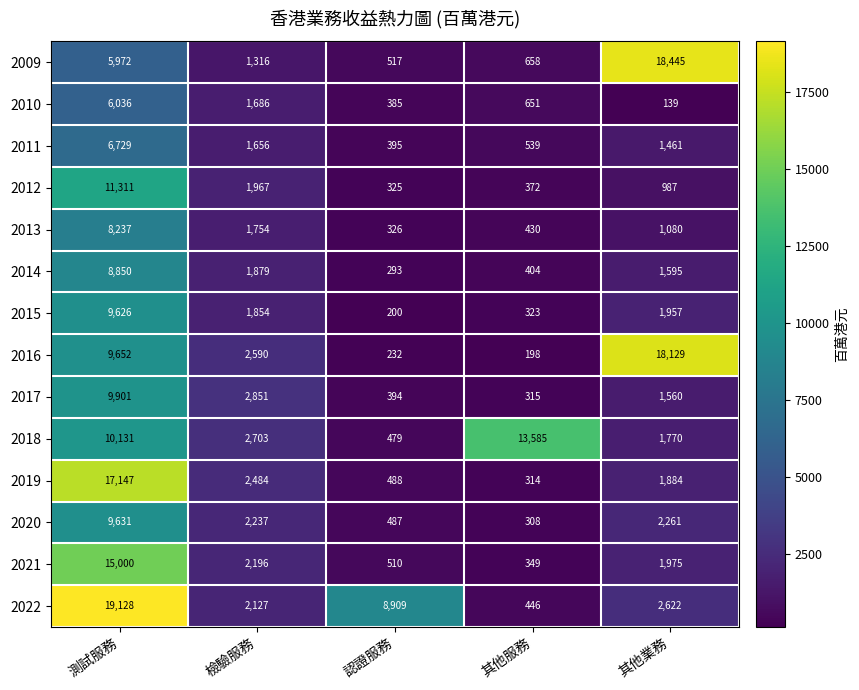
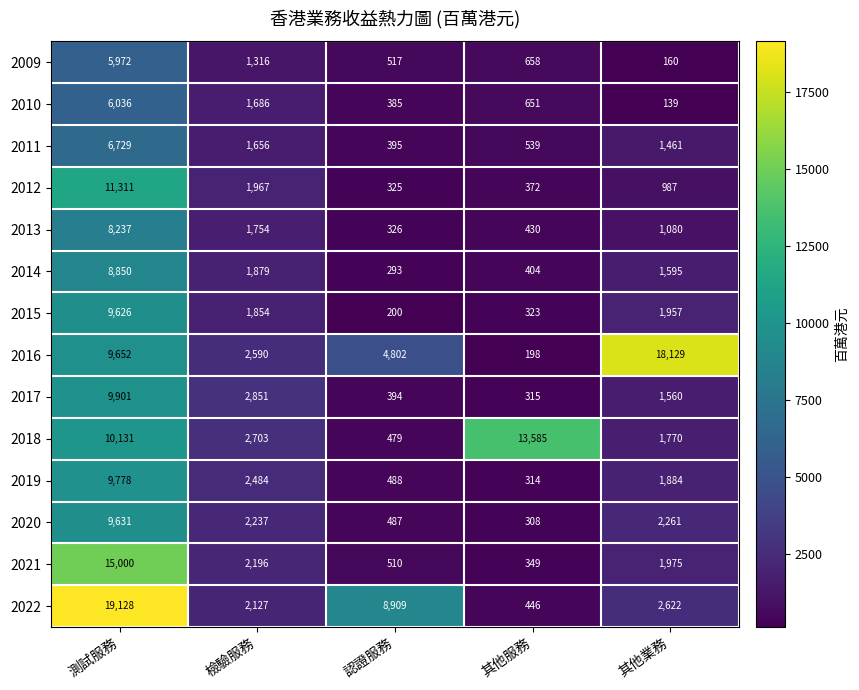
  {
    "2009": {
      "測試服務": "5,972",
      "檢驗服務": "1,316",
      "認證服務": "517",
      "其他服務": "658",
-     "其他業務": "18,445"
+     "其他業務": "160"
    },
    "2010": {
      "測試服務": "6,036",
      "檢驗服務": "1,686",
      "認證服務": "385",
      "其他服務": "651",
      "其他業務": "139"
    },
    "2011": {
      "測試服務": "6,729",
      "檢驗服務": "1,656",
      "認證服務": "395",
      "其他服務": "539",
      "其他業務": "1,461"
    },
    "2012": {
      "測試服務": "11,311",
      "檢驗服務": "1,967",
      "認證服務": "325",
      "其他服務": "372",
      "其他業務": "987"
    },
    "2013": {
      "測試服務": "8,237",
      "檢驗服務": "1,754",
      "認證服務": "326",
      "其他服務": "430",
      "其他業務": "1,080"
    },
    "2014": {
      "測試服務": "8,850",
      "檢驗服務": "1,879",
      "認證服務": "293",
      "其他服務": "404",
      "其他業務": "1,595"
    },
    "2015": {
      "測試服務": "9,626",
      "檢驗服務": "1,854",
      "認證服務": "200",
      "其他服務": "323",
      "其他業務": "1,957"
    },
    "2016": {
      "測試服務": "9,652",
      "檢驗服務": "2,590",
-     "認證服務": "232",
+     "認證服務": "4,802",
      "其他服務": "198",
      "其他業務": "18,129"
    },
    "2017": {
      "測試服務": "9,901",
      "檢驗服務": "2,851",
      "認證服務": "394",
      "其他服務": "315",
      "其他業務": "1,560"
    },
    "2018": {
      "測試服務": "10,131",
      "檢驗服務": "2,703",
      "認證服務": "479",
      "其他服務": "13,585",
      "其他業務": "1,770"
    },
    "2019": {
-     "測試服務": "17,147",
+     "測試服務": "9,778",
      "檢驗服務": "2,484",
      "認證服務": "488",
      "其他服務": "314",
      "其他業務": "1,884"
    },
    "2020": {
      "測試服務": "9,631",
      "檢驗服務": "2,237",
      "認證服務": "487",
      "其他服務": "308",
      "其他業務": "2,261"
    },
    "2021": {
      "測試服務": "15,000",
      "檢驗服務": "2,196",
      "認證服務": "510",
      "其他服務": "349",
      "其他業務": "1,975"
    },
    "2022": {
      "測試服務": "19,128",
      "檢驗服務": "2,127",
      "認證服務": "8,909",
      "其他服務": "446",
      "其他業務": "2,622"
    }
  }
